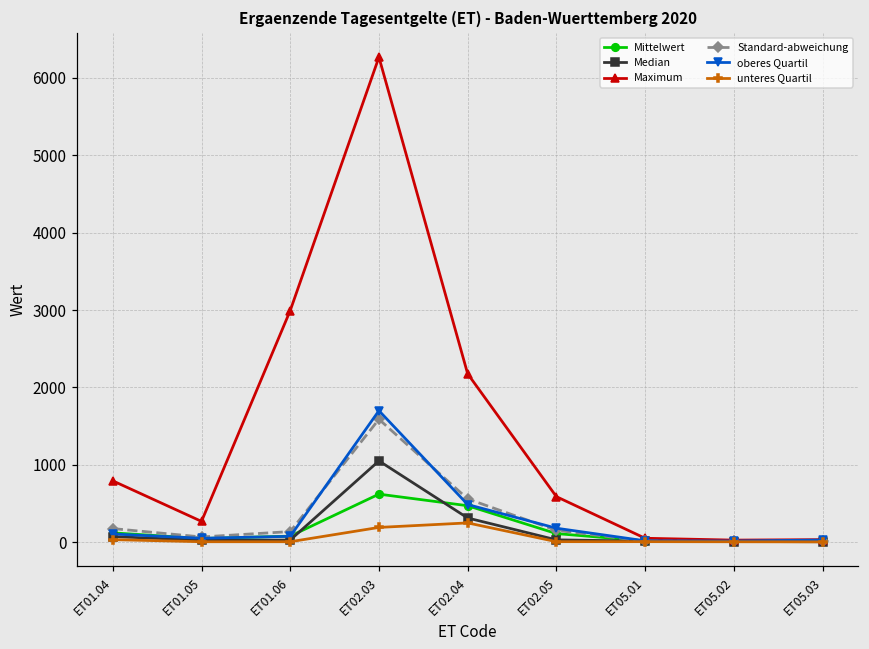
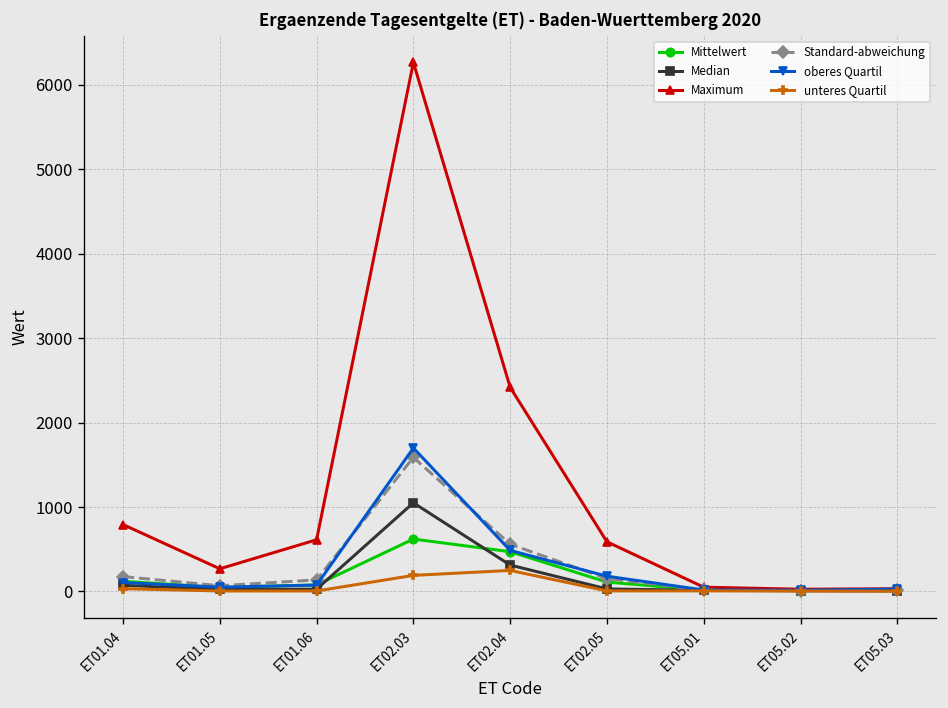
  {
    "Mittelwert": {
      "ET02.03": 600,
      "ET02.05": 100
    },
    "Median": {
      "ET02.03": 1100,
      "ET02.04": 300
    },
    "Maximum": {
      "ET01.04": 800,
      "ET01.05": 300,
-     "ET01.06": 3000,
+     "ET01.06": 600,
      "ET02.03": 6300,
-     "ET02.04": 2200,
+     "ET02.04": 2400,
      "ET02.05": 600
    },
    "Standard-abweichung": {
      "ET01.04": 200,
      "ET01.06": 100,
      "ET02.03": 1600,
      "ET02.04": 600
    },
    "oberes Quartil": {
      "ET02.03": 1700
    },
    "unteres Quartil": {
      "ET01.04": 0,
      "ET02.03": 200,
      "ET02.04": 200
    }
  }
